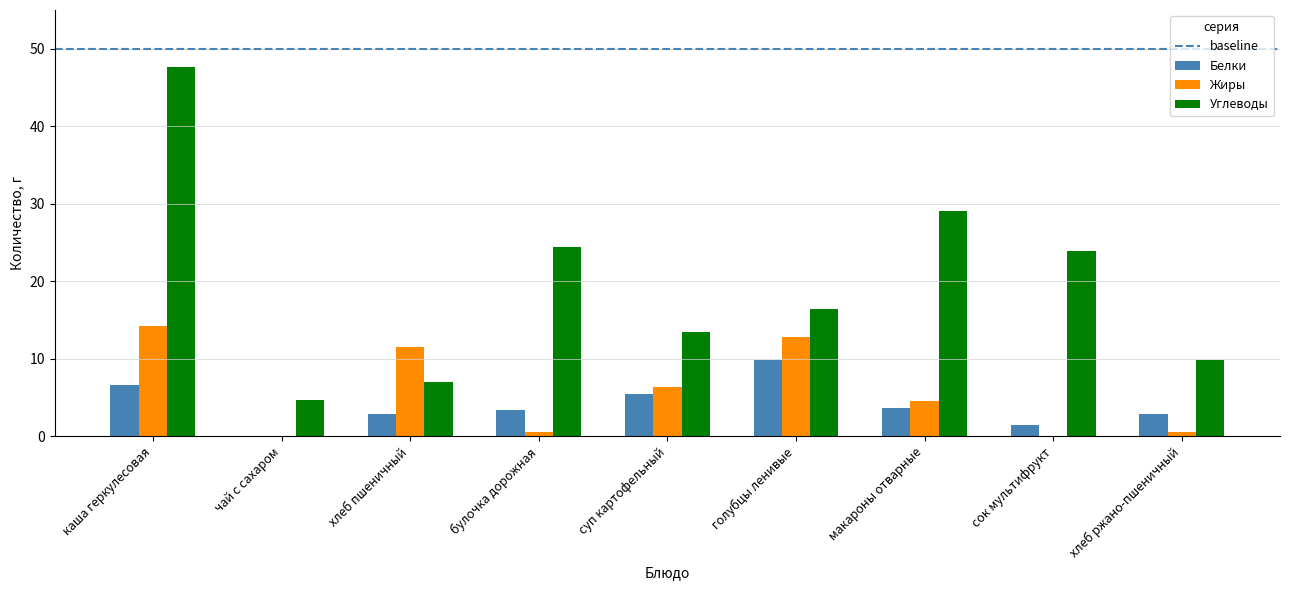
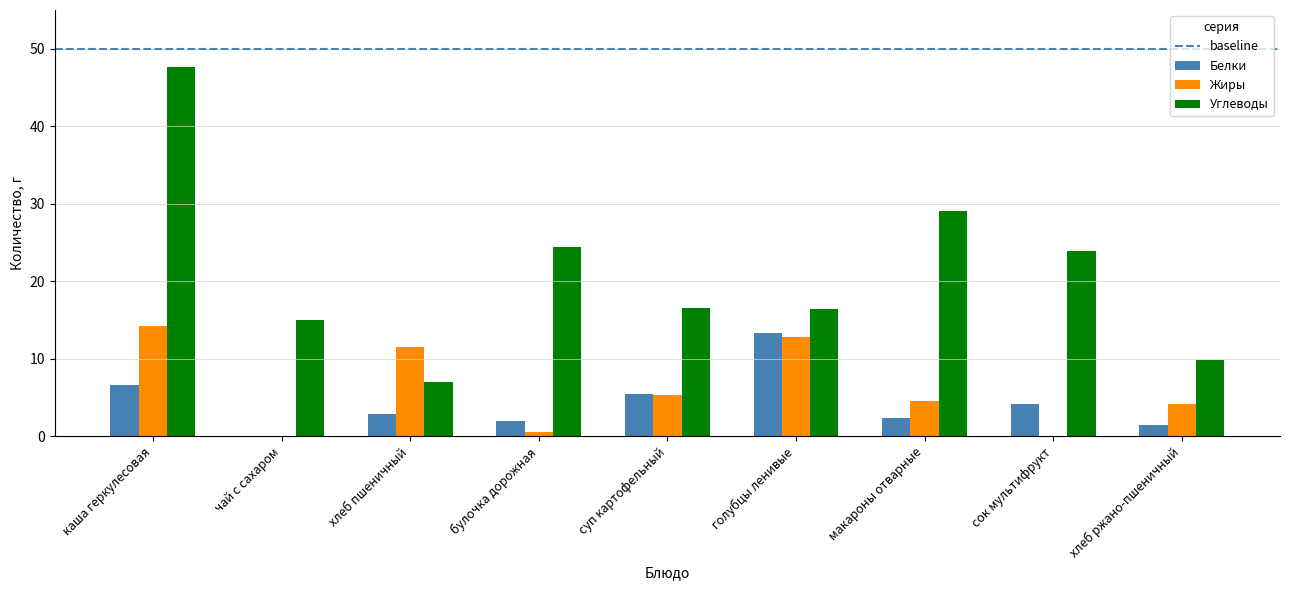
  {
    "Белки": {
      "каша геркулесовая": 7,
      "хлеб пшеничный": 3,
-     "булочка дорожная": 3,
+     "булочка дорожная": 2,
      "суп картофельный": 5,
-     "голубцы ленивые": 10,
-     "макароны отварные": 4,
-     "сок мультифрукт": 1,
-     "хлеб ржано-пшеничный": 3
+     "голубцы ленивые": 13,
+     "макароны отварные": 2,
+     "сок мультифрукт": 4,
+     "хлеб ржано-пшеничный": 1
    },
    "Жиры": {
      "каша геркулесовая": 14,
      "хлеб пшеничный": 11,
      "булочка дорожная": 1,
-     "суп картофельный": 6,
+     "суп картофельный": 5,
      "голубцы ленивые": 13,
      "макароны отварные": 5,
      "сок мультифрукт": 0,
-     "хлеб ржано-пшеничный": 1
+     "хлеб ржано-пшеничный": 4
    },
    "Углеводы": {
      "каша геркулесовая": 48,
-     "чай с сахаром": 5,
+     "чай с сахаром": 15,
      "хлеб пшеничный": 7,
      "булочка дорожная": 24,
-     "суп картофельный": 13,
+     "суп картофельный": 17,
      "голубцы ленивые": 16,
      "макароны отварные": 29,
      "сок мультифрукт": 24,
      "хлеб ржано-пшеничный": 10
    }
  }
